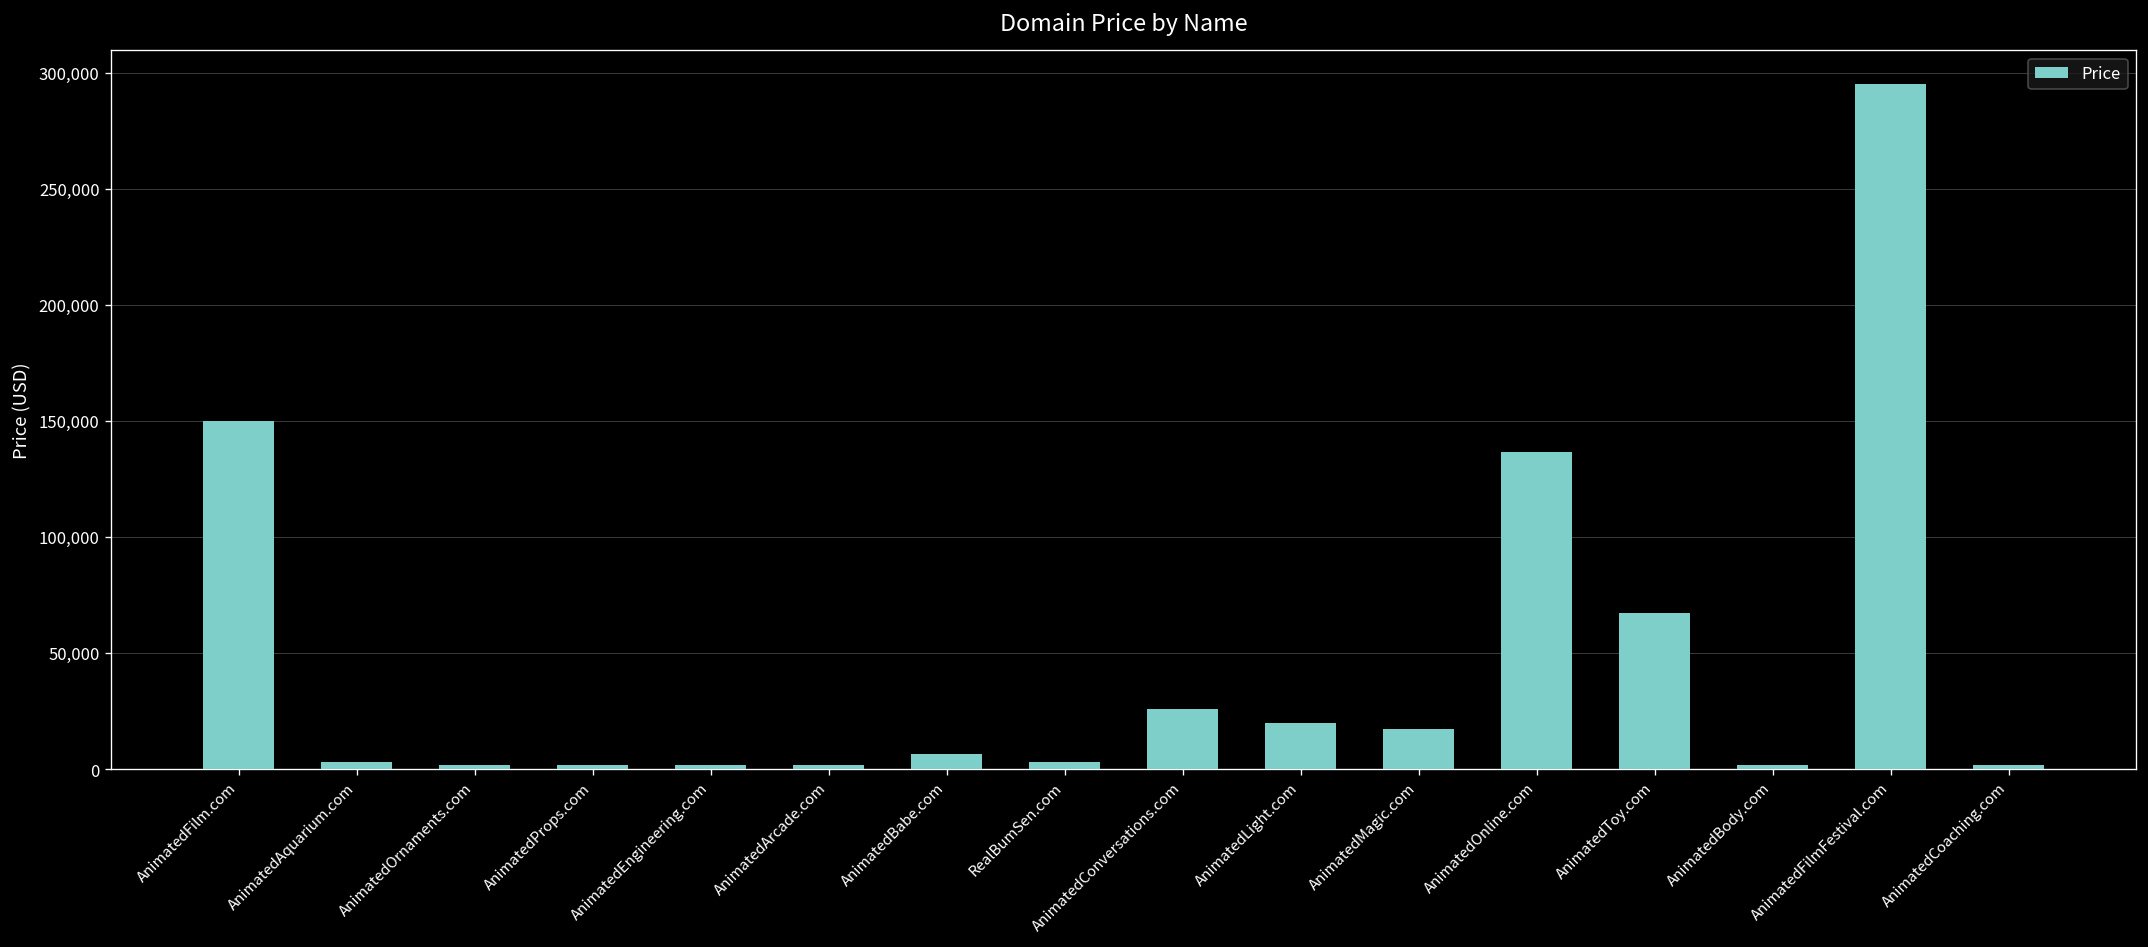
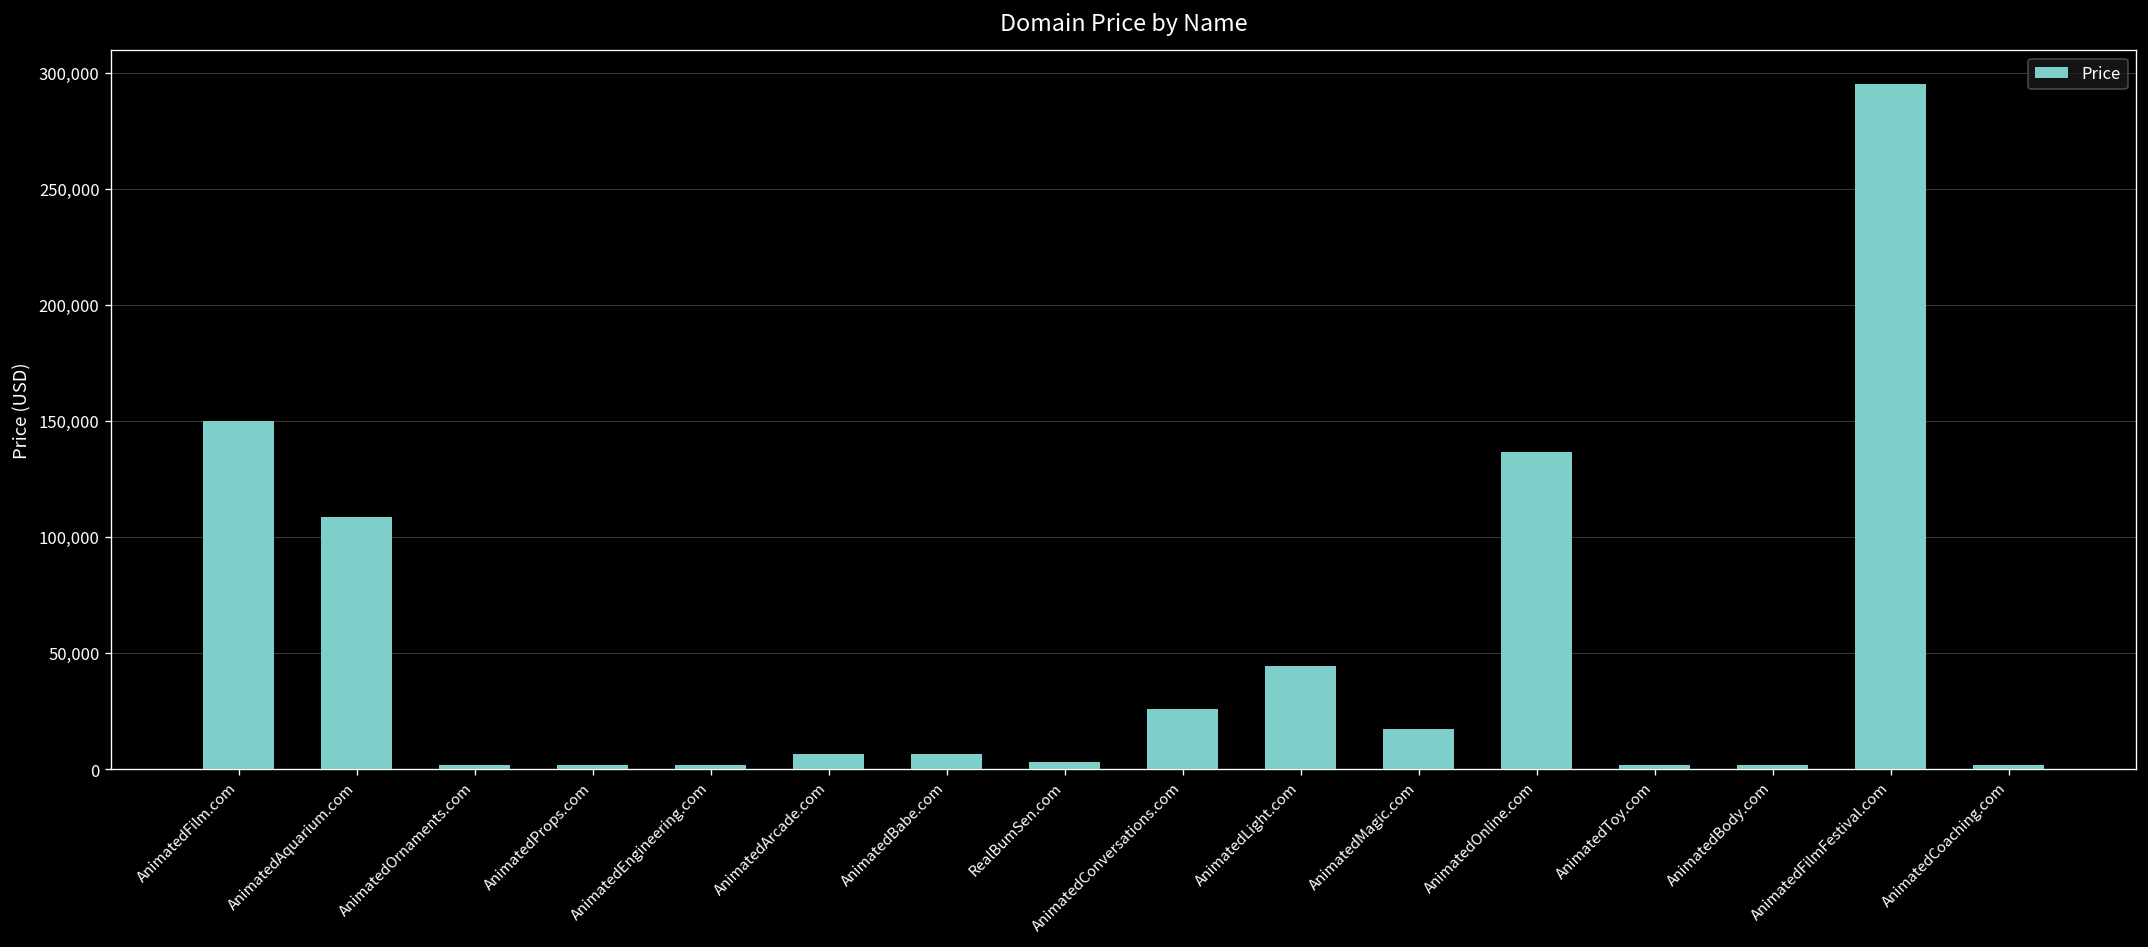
  {
    "AnimatedFilm.com": "150,000",
-   "AnimatedAquarium.com": "3,000",
+   "AnimatedAquarium.com": "109,000",
    "AnimatedOrnaments.com": "2,000",
    "AnimatedProps.com": "2,000",
    "AnimatedEngineering.com": "2,000",
-   "AnimatedArcade.com": "2,000",
+   "AnimatedArcade.com": "6,000",
    "AnimatedBabe.com": "6,000",
    "RealBumSen.com": "3,000",
    "AnimatedConversations.com": "26,000",
-   "AnimatedLight.com": "20,000",
+   "AnimatedLight.com": "44,000",
    "AnimatedMagic.com": "17,000",
    "AnimatedOnline.com": "137,000",
-   "AnimatedToy.com": "67,000",
+   "AnimatedToy.com": "2,000",
    "AnimatedBody.com": "2,000",
    "AnimatedFilmFestival.com": "295,000",
    "AnimatedCoaching.com": "2,000"
  }
